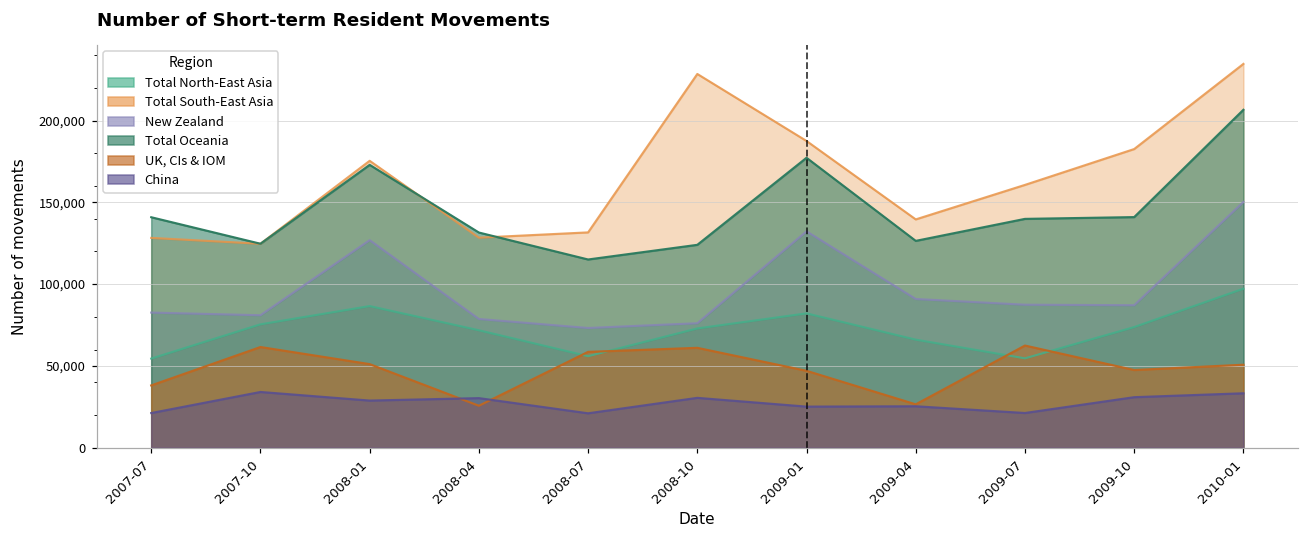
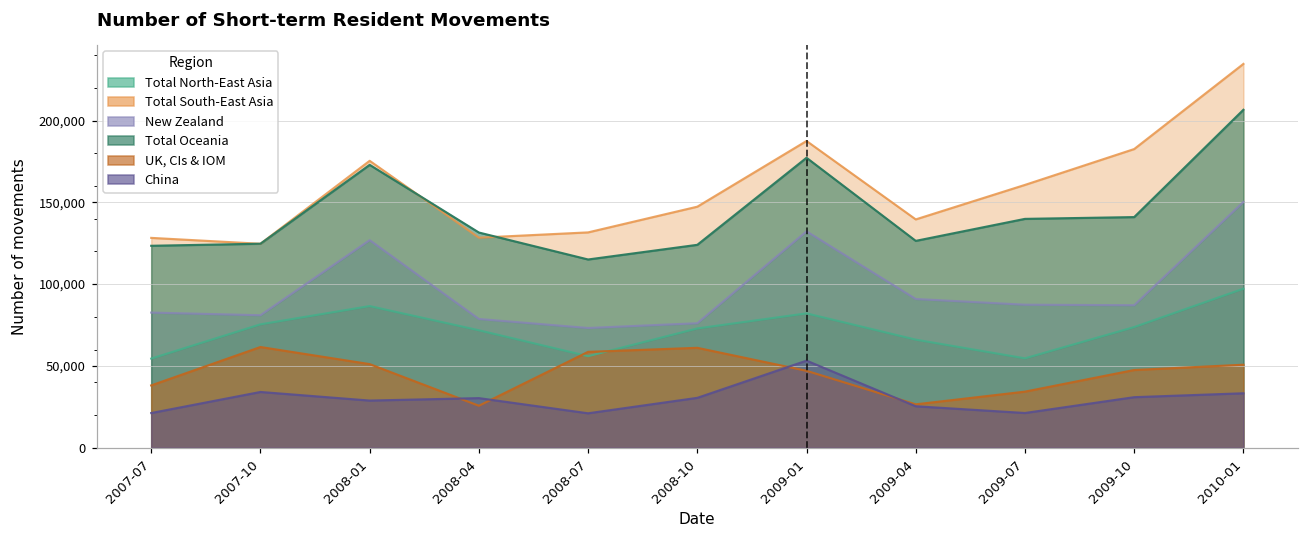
  {
    "Total South-East Asia": {
      "2007-07": "128,000",
      "2008-01": "175,000",
      "2008-04": "128,000",
      "2008-07": "132,000",
-     "2008-10": "229,000",
+     "2008-10": "147,000",
      "2009-01": "188,000",
      "2009-04": "140,000",
      "2009-07": "161,000",
      "2009-10": "183,000",
      "2010-01": "235,000"
    },
    "Total Oceania": {
-     "2007-07": "141,000",
+     "2007-07": "123,000",
      "2008-01": "173,000",
      "2008-04": "132,000",
      "2008-07": "115,000",
      "2008-10": "124,000",
      "2009-01": "177,000",
      "2009-04": "126,000",
      "2009-07": "140,000",
      "2009-10": "141,000",
      "2010-01": "207,000"
    },
    "UK, CIs & IOM": {
      "2007-07": "38,000",
      "2007-10": "62,000",
      "2008-01": "51,000",
      "2008-04": "26,000",
      "2008-07": "59,000",
      "2008-10": "61,000",
      "2009-01": "47,000",
-     "2009-07": "62,000",
+     "2009-07": "34,000",
      "2009-10": "47,000",
      "2010-01": "51,000"
    },
    "China": {
      "2007-07": "21,000",
      "2007-10": "34,000",
      "2008-01": "29,000",
      "2008-04": "30,000",
      "2008-07": "21,000",
      "2008-10": "30,000",
-     "2009-01": "25,000",
+     "2009-01": "53,000",
      "2009-07": "21,000",
      "2009-10": "31,000",
      "2010-01": "33,000"
    }
  }
